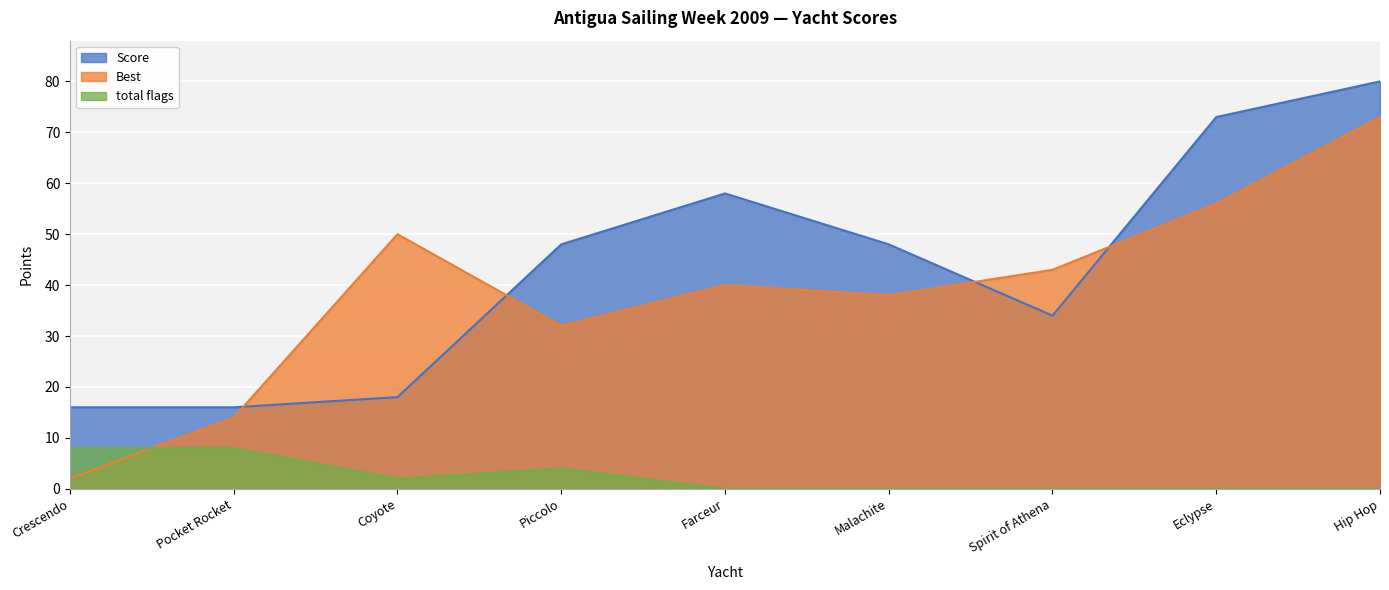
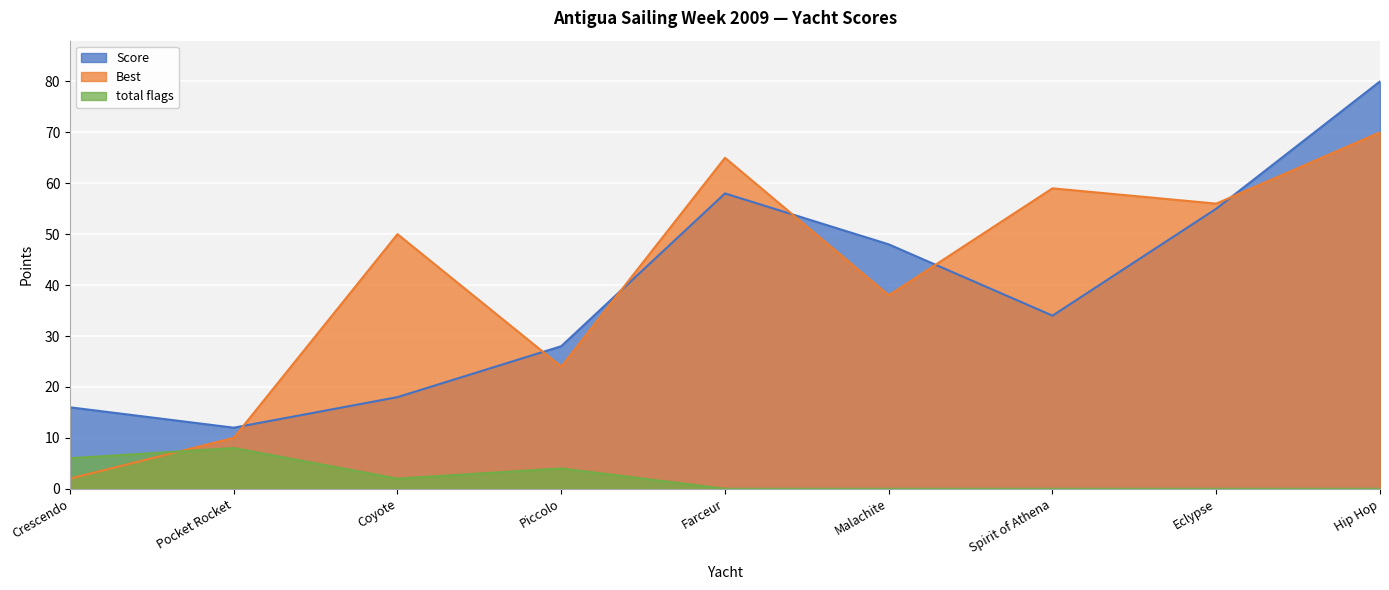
  {
    "Score": {
      "Crescendo": 16,
-     "Pocket Rocket": 16,
+     "Pocket Rocket": 12,
      "Coyote": 18,
-     "Piccolo": 48,
+     "Piccolo": 28,
      "Farceur": 58,
      "Malachite": 48,
      "Spirit of Athena": 34,
-     "Eclypse": 73,
+     "Eclypse": 55,
      "Hip Hop": 80
    },
    "Best": {
      "Crescendo": 2,
-     "Pocket Rocket": 14,
+     "Pocket Rocket": 10,
      "Coyote": 50,
-     "Piccolo": 32,
-     "Farceur": 40,
+     "Piccolo": 24,
+     "Farceur": 65,
      "Malachite": 38,
-     "Spirit of Athena": 43,
+     "Spirit of Athena": 59,
      "Eclypse": 56,
-     "Hip Hop": 73
+     "Hip Hop": 70
    },
    "total flags": {
-     "Crescendo": 8,
+     "Crescendo": 6,
      "Pocket Rocket": 8,
      "Coyote": 2,
      "Piccolo": 4,
      "Farceur": 0,
      "Malachite": 0,
      "Spirit of Athena": 0,
      "Eclypse": 0,
      "Hip Hop": 0
    }
  }
